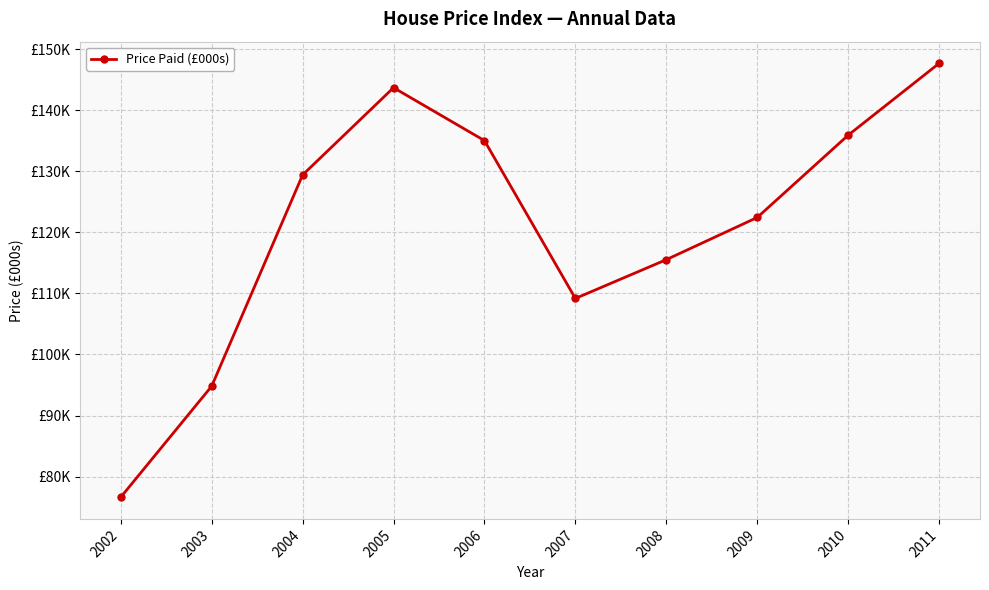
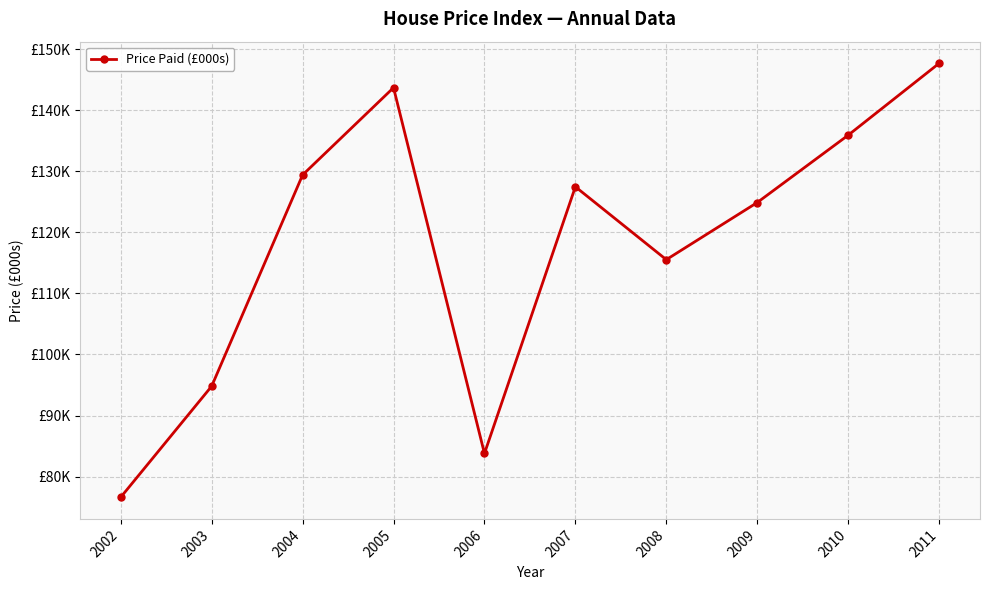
  {
    "2002": "£77000",
    "2003": "£95000",
    "2004": "£129000",
    "2005": "£144000",
-   "2006": "£135000",
-   "2007": "£109000",
+   "2006": "£84000",
+   "2007": "£127000",
    "2008": "£116000",
-   "2009": "£122000",
+   "2009": "£125000",
    "2010": "£136000",
    "2011": "£148000"
  }
